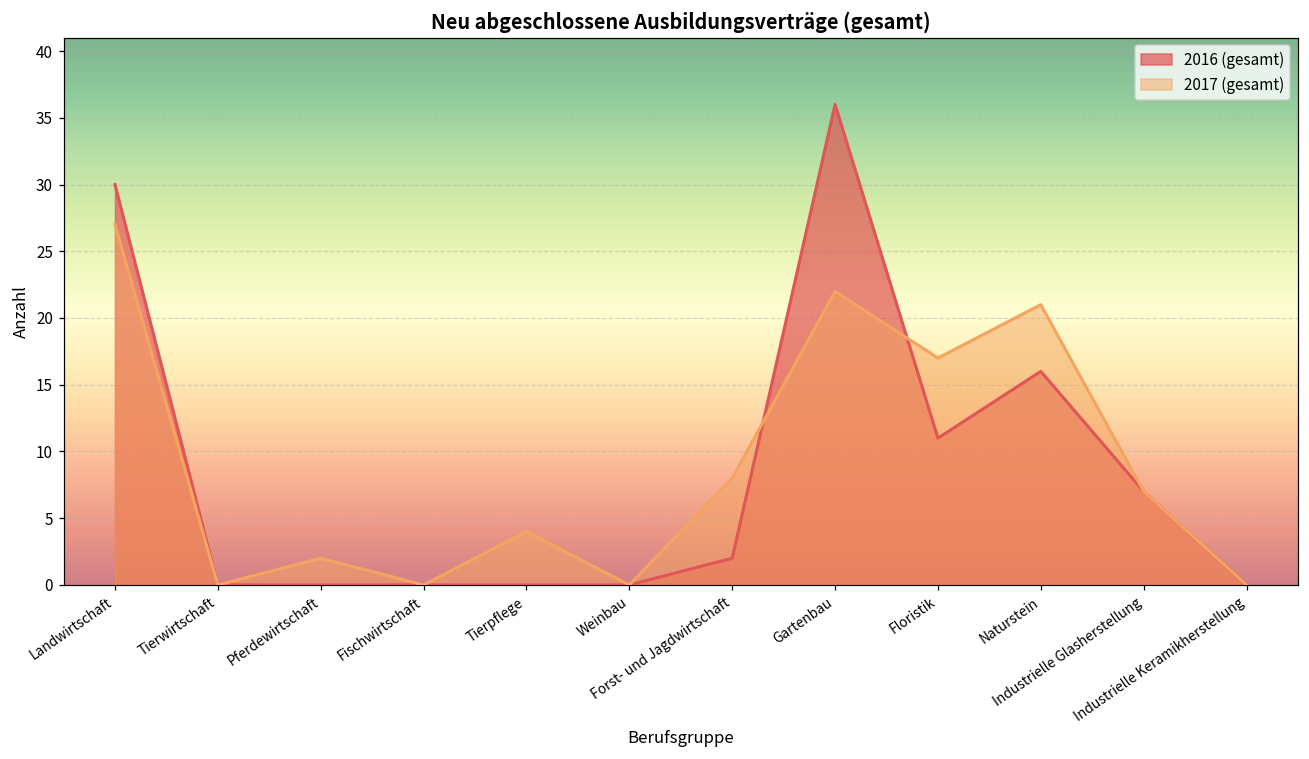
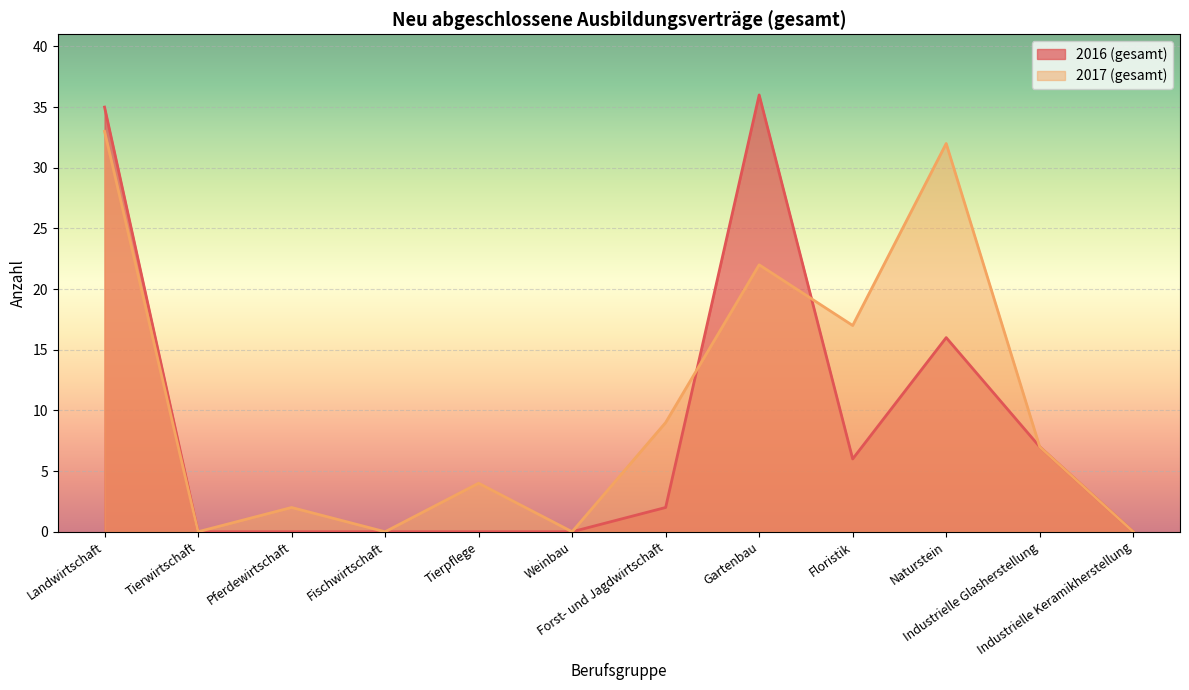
  {
    "2016 (gesamt)": {
-     "Landwirtschaft": 30,
+     "Landwirtschaft": 35,
      "Pferdewirtschaft": 0,
      "Tierpflege": 0,
      "Forst- und Jagdwirtschaft": 2,
      "Gartenbau": 36,
-     "Floristik": 11,
+     "Floristik": 6,
      "Naturstein": 16
    },
    "2017 (gesamt)": {
-     "Landwirtschaft": 27,
+     "Landwirtschaft": 33,
      "Pferdewirtschaft": 2,
      "Tierpflege": 4,
-     "Forst- und Jagdwirtschaft": 8,
+     "Forst- und Jagdwirtschaft": 9,
      "Gartenbau": 22,
      "Floristik": 17,
-     "Naturstein": 21
+     "Naturstein": 32
    }
  }
